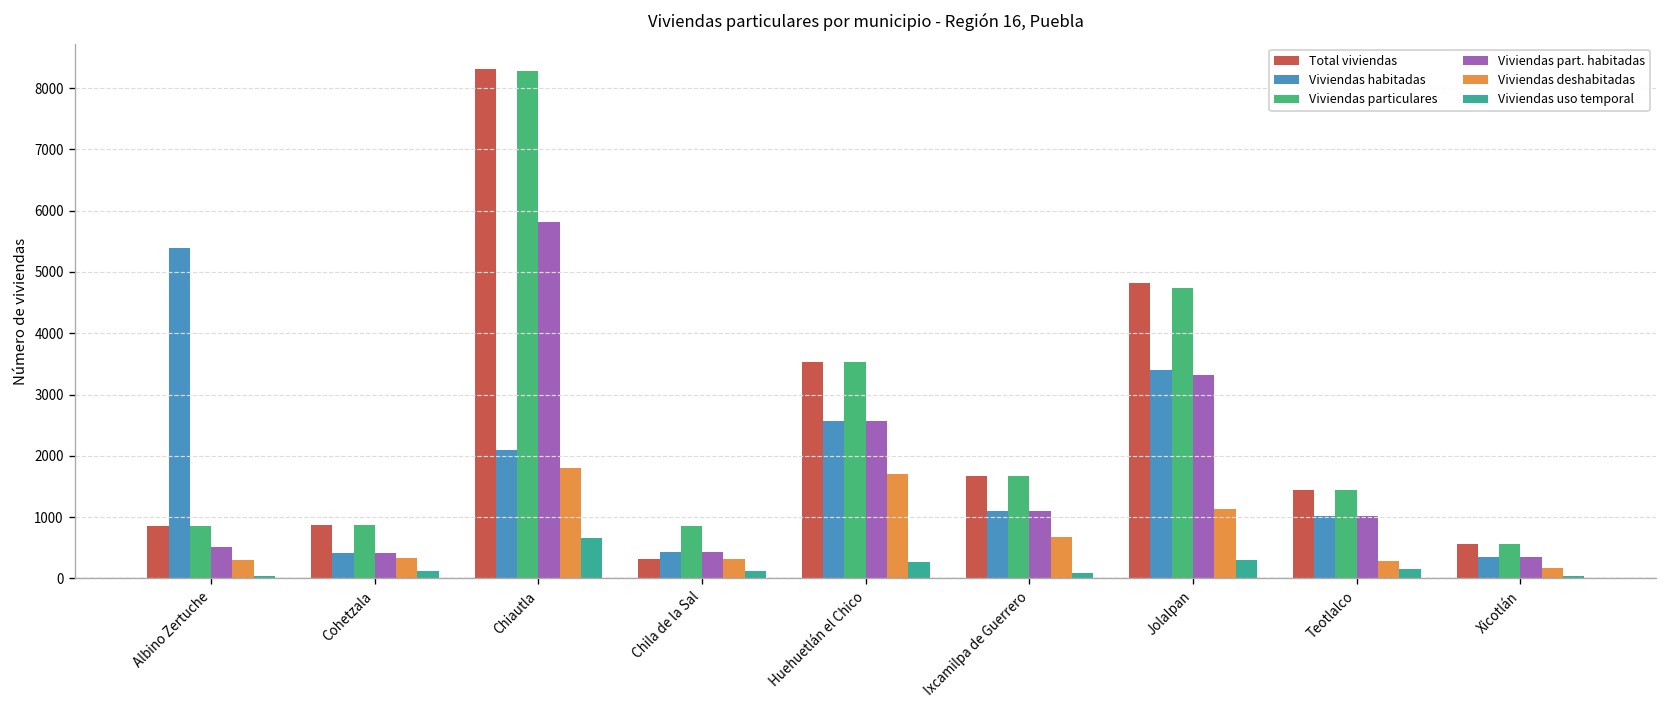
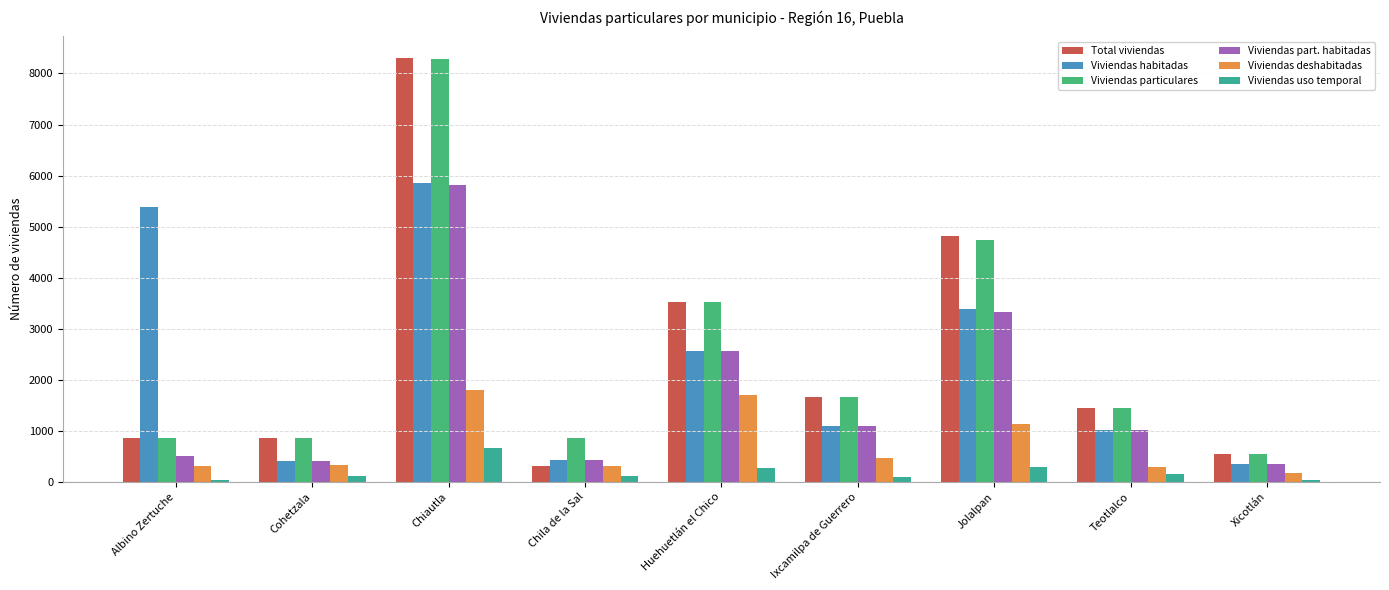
  {
    "Total viviendas": {
      "Albino Zertuche": 900,
      "Cohetzala": 900,
      "Chiautla": 8300,
      "Chila de la Sal": 300,
      "Huehuetlán el Chico": 3500,
      "Ixcamilpa de Guerrero": 1700,
      "Jolalpan": 4800,
      "Teotlalco": 1400,
      "Xicotlán": 600
    },
    "Viviendas habitadas": {
      "Albino Zertuche": 5400,
      "Cohetzala": 400,
-     "Chiautla": 2100,
+     "Chiautla": 5800,
      "Chila de la Sal": 400,
      "Huehuetlán el Chico": 2600,
      "Ixcamilpa de Guerrero": 1100,
      "Jolalpan": 3400,
      "Teotlalco": 1000,
      "Xicotlán": 300
    },
    "Viviendas part. habitadas": {
      "Albino Zertuche": 500,
      "Cohetzala": 400,
      "Chiautla": 5800,
      "Chila de la Sal": 400,
      "Huehuetlán el Chico": 2600,
      "Ixcamilpa de Guerrero": 1100,
      "Jolalpan": 3300,
      "Teotlalco": 1000,
      "Xicotlán": 300
    },
    "Viviendas deshabitadas": {
      "Albino Zertuche": 300,
      "Cohetzala": 300,
      "Chiautla": 1800,
      "Chila de la Sal": 300,
      "Huehuetlán el Chico": 1700,
-     "Ixcamilpa de Guerrero": 700,
+     "Ixcamilpa de Guerrero": 500,
      "Jolalpan": 1100,
      "Teotlalco": 300,
      "Xicotlán": 200
    }
  }
